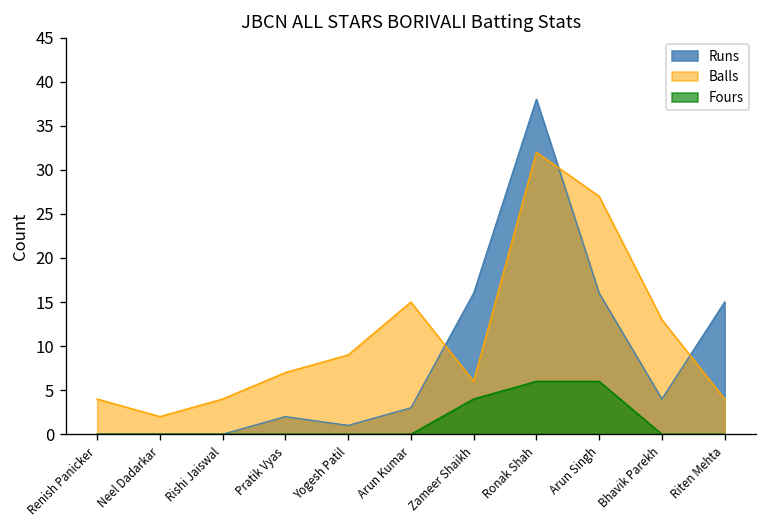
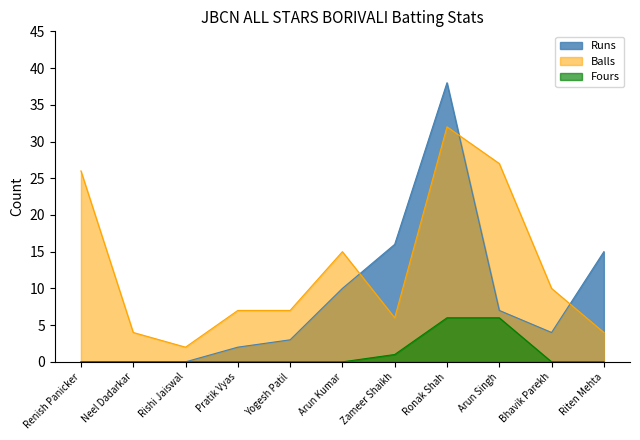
  {
    "Runs": {
      "Pratik Vyas": 2,
-     "Yogesh Patil": 1,
-     "Arun Kumar": 3,
+     "Yogesh Patil": 3,
+     "Arun Kumar": 10,
      "Zameer Shaikh": 16,
      "Ronak Shah": 38,
-     "Arun Singh": 16,
+     "Arun Singh": 7,
      "Bhavik Parekh": 4,
      "Riten Mehta": 15
    },
    "Balls": {
-     "Renish Panicker": 4,
-     "Neel Dadarkar": 2,
-     "Rishi Jaiswal": 4,
+     "Renish Panicker": 26,
+     "Neel Dadarkar": 4,
+     "Rishi Jaiswal": 2,
      "Pratik Vyas": 7,
-     "Yogesh Patil": 9,
+     "Yogesh Patil": 7,
      "Arun Kumar": 15,
      "Zameer Shaikh": 6,
      "Ronak Shah": 32,
      "Arun Singh": 27,
-     "Bhavik Parekh": 13,
+     "Bhavik Parekh": 10,
      "Riten Mehta": 4
    },
    "Fours": {
      "Pratik Vyas": 0,
      "Yogesh Patil": 0,
      "Arun Kumar": 0,
-     "Zameer Shaikh": 4,
+     "Zameer Shaikh": 1,
      "Ronak Shah": 6,
      "Arun Singh": 6,
      "Bhavik Parekh": 0,
      "Riten Mehta": 0
    }
  }
